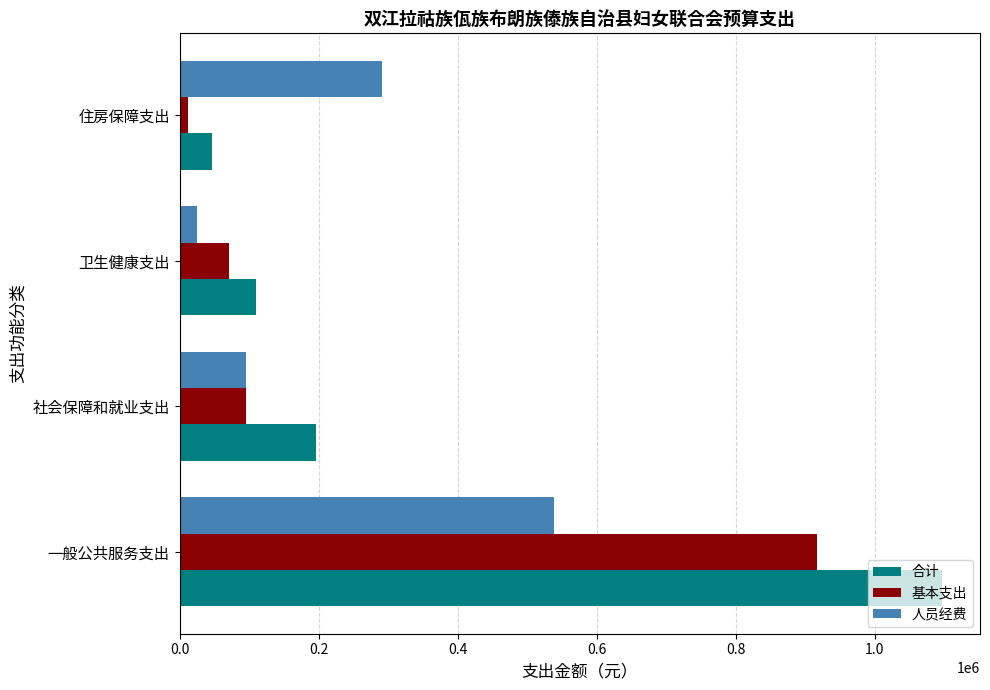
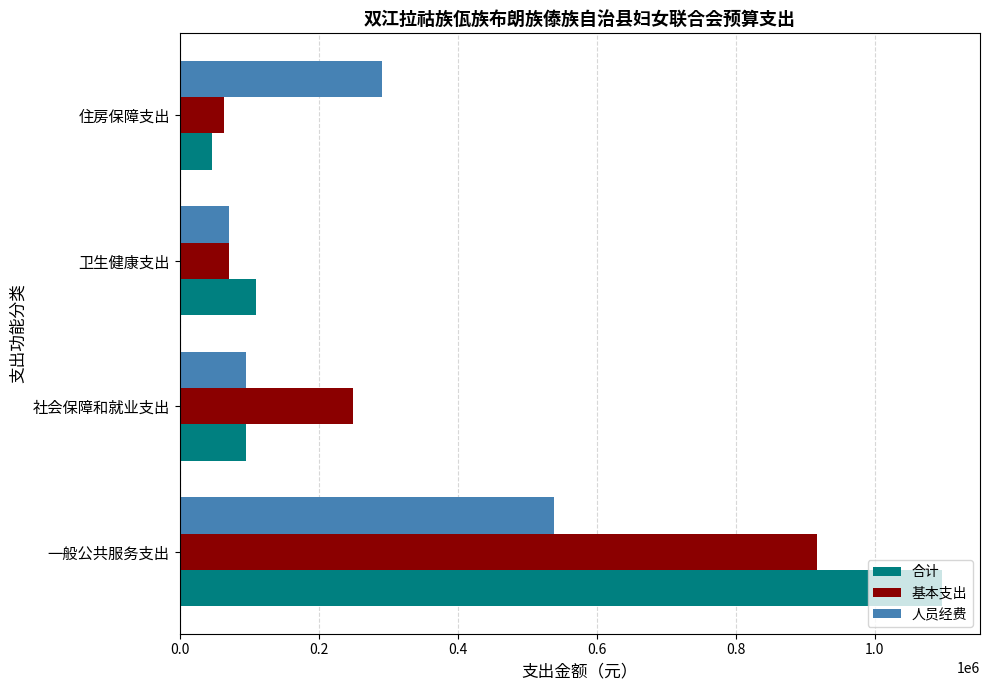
  {
    "合计": {
      "住房保障支出": 50000,
      "卫生健康支出": 110000,
-     "社会保障和就业支出": 200000
+     "社会保障和就业支出": 100000
    },
    "基本支出": {
-     "住房保障支出": 10000,
+     "住房保障支出": 60000,
      "卫生健康支出": 70000,
-     "社会保障和就业支出": 100000,
+     "社会保障和就业支出": 250000,
      "一般公共服务支出": 920000
    },
    "人员经费": {
      "住房保障支出": 290000,
-     "卫生健康支出": 20000,
+     "卫生健康支出": 70000,
      "社会保障和就业支出": 100000,
      "一般公共服务支出": 540000
    }
  }
